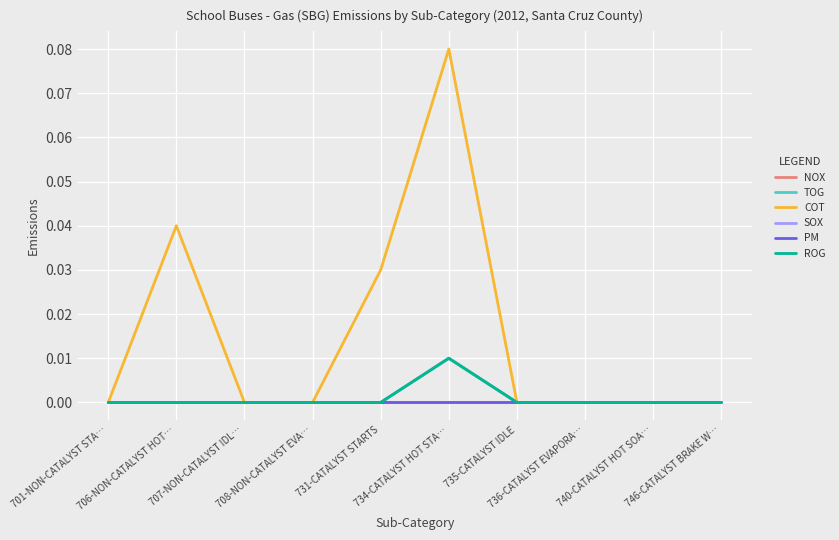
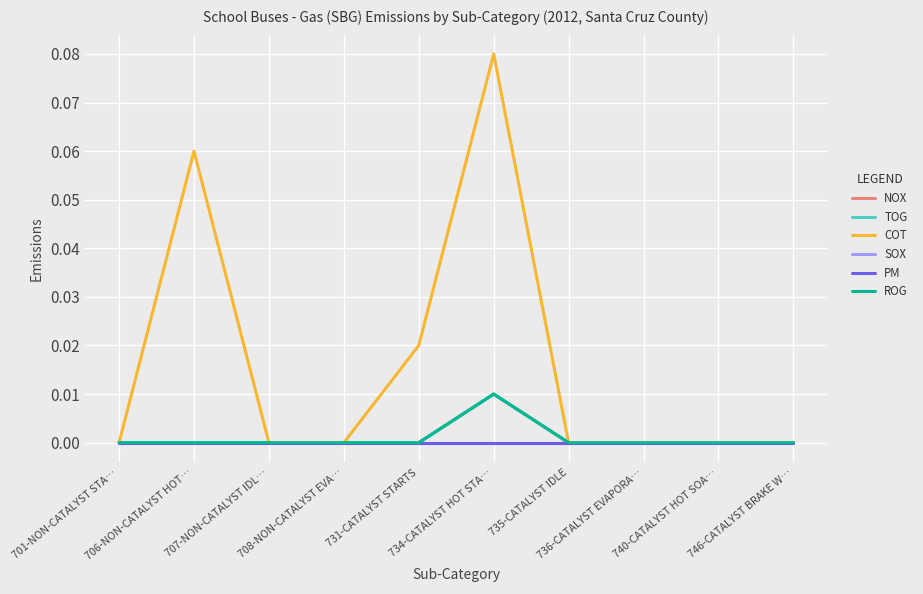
  {
    "ROG": {
      "734-CATALYST HOT STA…": 0.01
    },
    "COT": {
-     "706-NON-CATALYST HOT…": 0.04,
-     "731-CATALYST STARTS": 0.03,
+     "706-NON-CATALYST HOT…": 0.06,
+     "731-CATALYST STARTS": 0.02,
      "734-CATALYST HOT STA…": 0.08
    },
    "PM": {
      "734-CATALYST HOT STA…": 0.00
    }
  }
